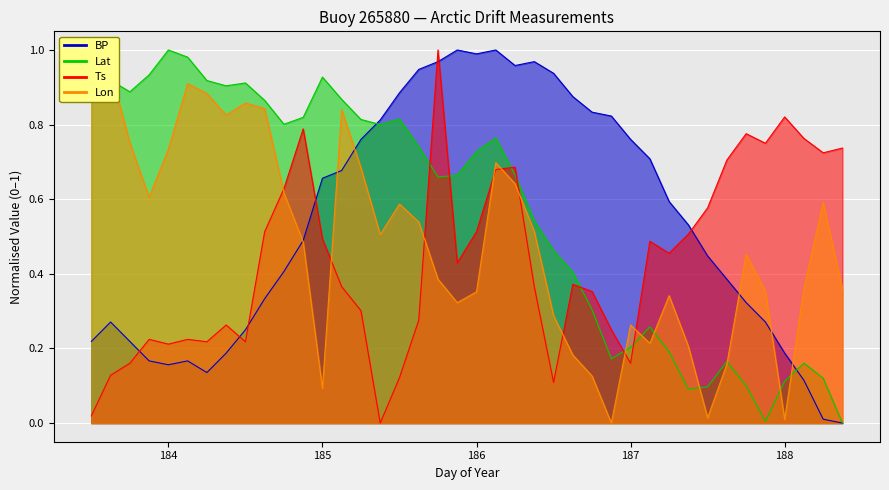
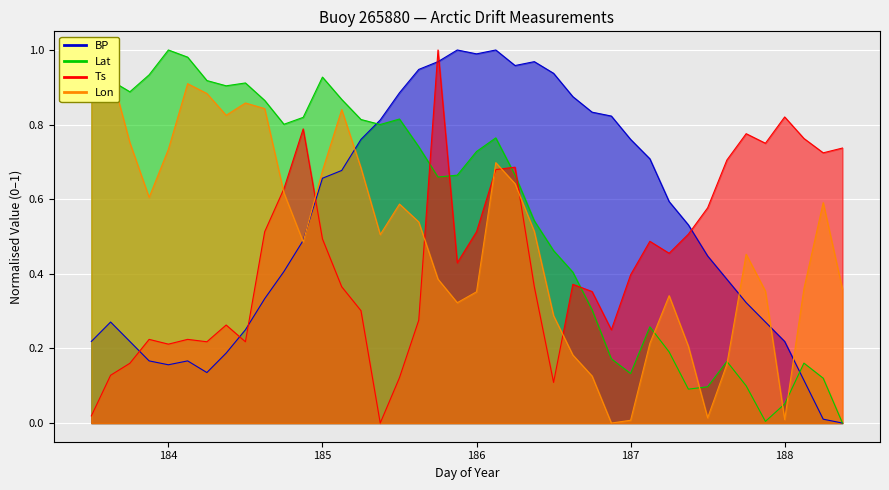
  {
    "BP": {
      "184": 0.16,
      "185": 0.66,
      "186": 0.99,
      "187": 0.76,
-     "188": 0.19
+     "188": 0.22
    },
    "Lat": {
      "184": 1.00,
      "185": 0.93,
      "186": 0.73,
-     "187": 0.20,
-     "188": 0.11
+     "187": 0.13,
+     "188": 0.05
    },
    "Ts": {
      "184": 0.21,
      "185": 0.49,
      "186": 0.51,
-     "187": 0.16,
+     "187": 0.40,
      "188": 0.82
    },
    "Lon": {
      "184": 0.73,
-     "185": 0.09,
+     "185": 0.68,
      "186": 0.35,
-     "187": 0.26,
+     "187": 0.01,
      "188": 0.01
    }
  }
